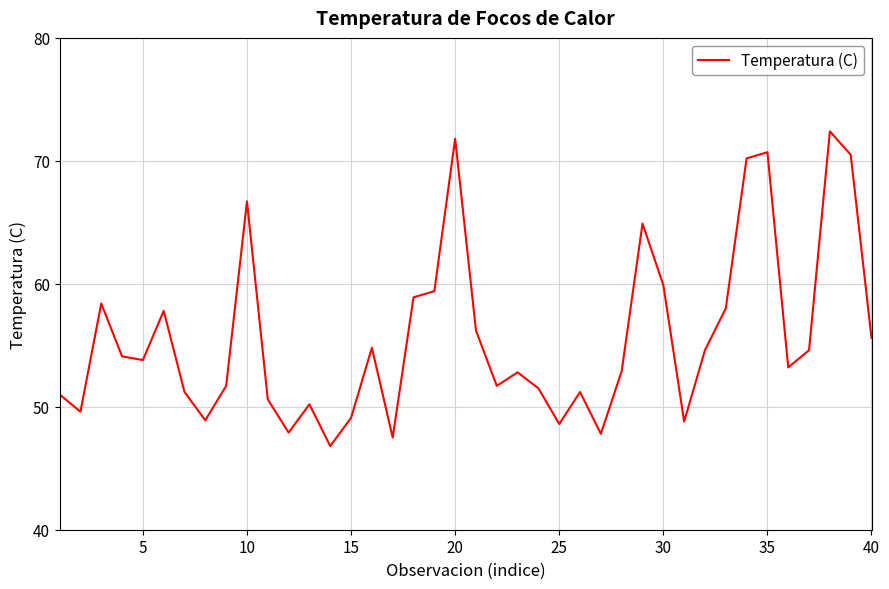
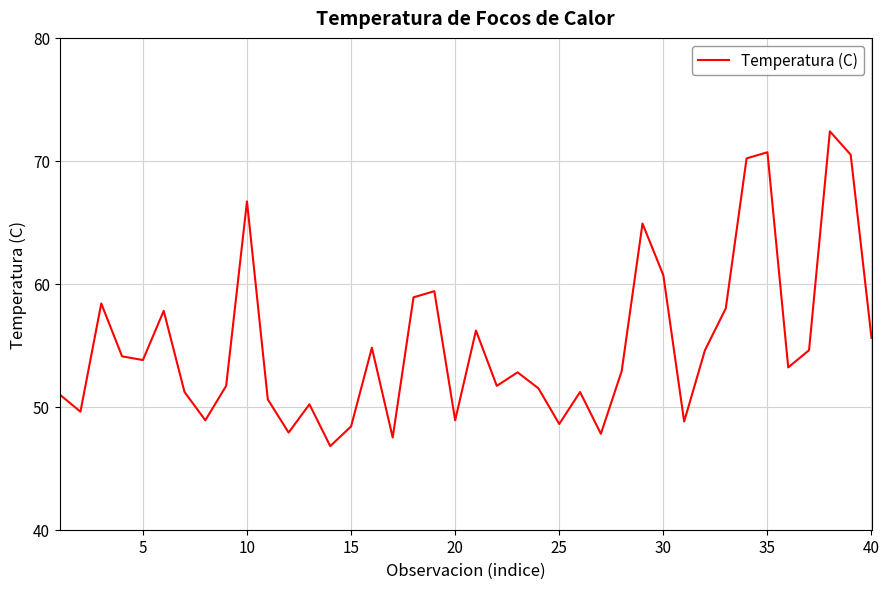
  {
    "5": 53.8,
    "10": 66.7,
-   "15": 49.1,
-   "20": 71.8,
+   "15": 48.4,
+   "20": 48.9,
    "25": 48.6,
-   "30": 59.9,
+   "30": 60.7,
    "35": 70.7,
    "40": 55.6
  }
